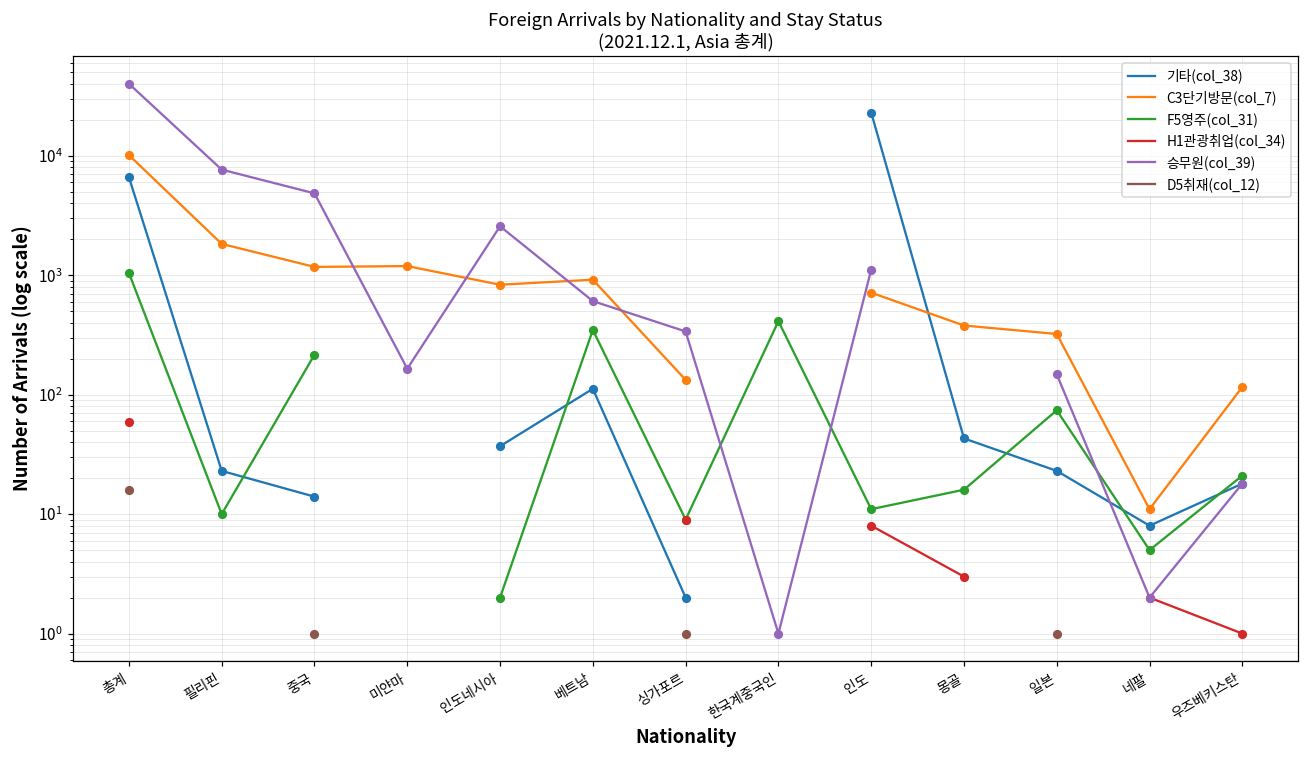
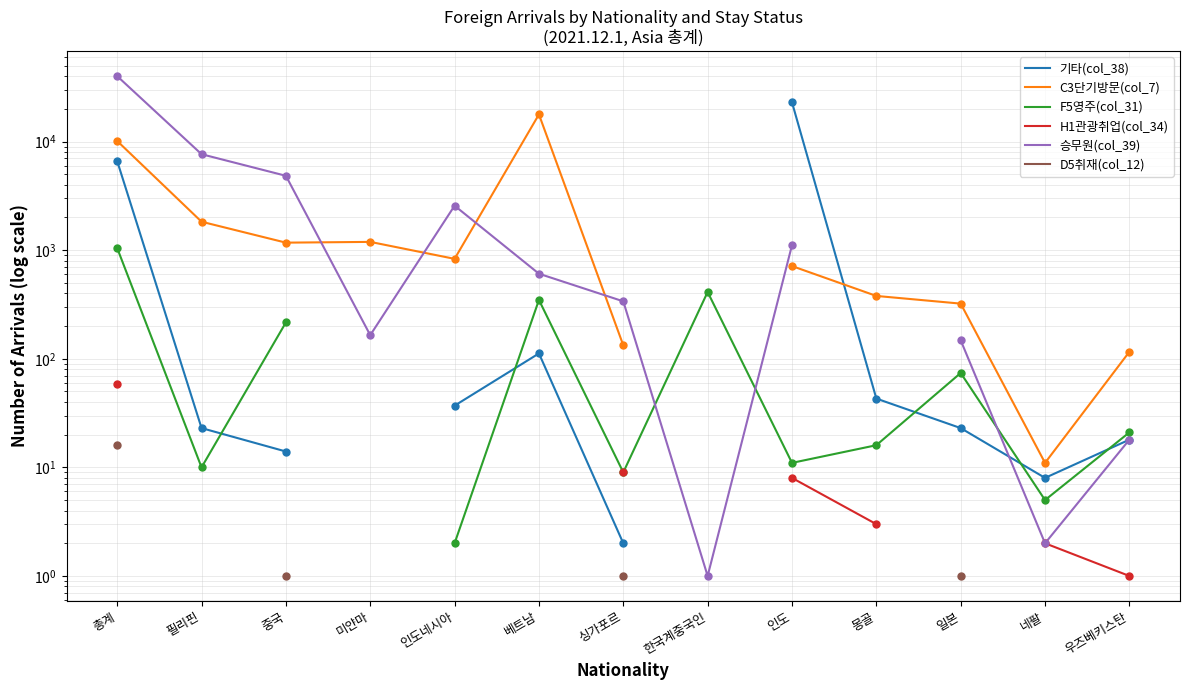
  {
    "기타(col_38)": {
      "총계": 7000,
      "필리핀": 23,
      "중국": 14,
      "인도네시아": 37,
      "베트남": 110,
      "싱가포르": 2,
      "인도": 23000,
      "몽골": 43,
      "일본": 23,
      "네팔": 8
    },
    "C3단기방문(col_7)": {
      "총계": 10000,
      "필리핀": 1800,
      "중국": 1200,
      "미얀마": 1200,
      "인도네시아": 800,
-     "베트남": 900,
+     "베트남": 18000,
      "싱가포르": 130,
      "인도": 700,
      "몽골": 380,
      "일본": 320,
      "네팔": 11,
      "우즈베키스탄": 120
    },
    "F5영주(col_31)": {
      "총계": 1000,
      "필리핀": 10,
      "중국": 220,
      "인도네시아": 2,
      "베트남": 350,
      "한국계중국인": 410,
      "인도": 11,
      "몽골": 16,
      "일본": 70,
      "네팔": 5,
      "우즈베키스탄": 21
    },
    "H1관광취업(col_34)": {
      "총계": 60,
      "인도": 8,
      "몽골": 3,
      "우즈베키스탄": 1
    },
    "승무원(col_39)": {
      "총계": 40000,
      "필리핀": 8000,
      "중국": 5000,
      "미얀마": 170,
      "인도네시아": 2600,
      "베트남": 600,
      "싱가포르": 340,
      "한국계중국인": 1,
      "인도": 1100,
      "일본": 150
    },
    "D5취재(col_12)": {
      "총계": 16,
      "중국": 1,
      "싱가포르": 1,
      "일본": 1
    }
  }
